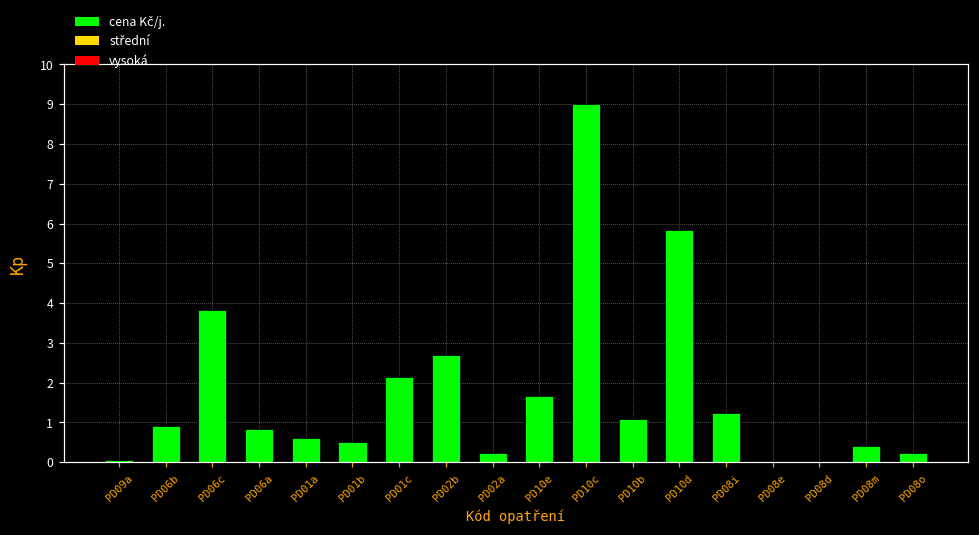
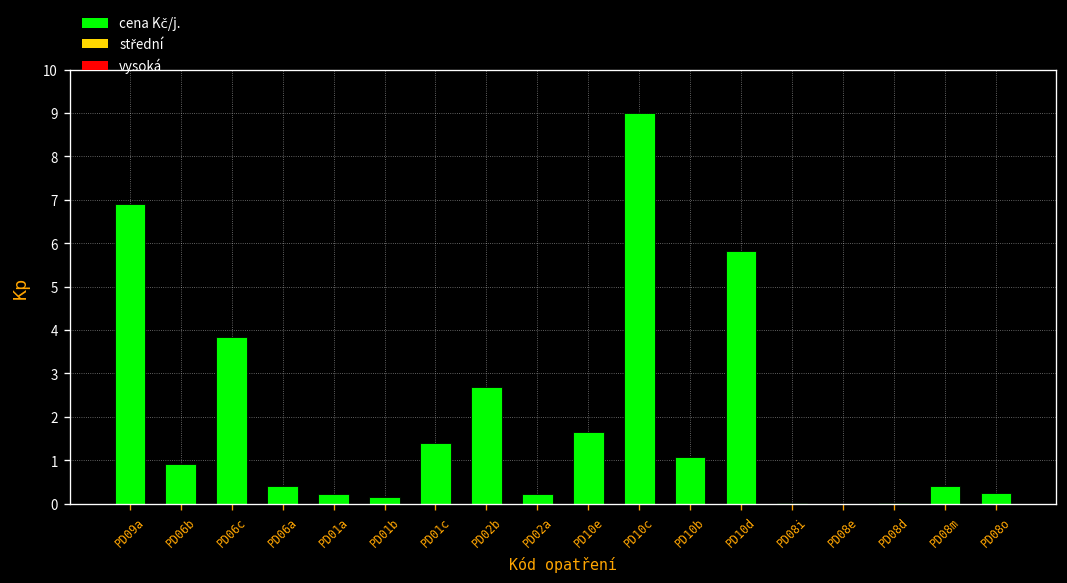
  {
-   "PD09a": 0.0,
+   "PD09a": 6.9,
    "PD06b": 0.9,
    "PD06c": 3.8,
-   "PD06a": 0.8,
-   "PD01a": 0.6,
-   "PD01b": 0.5,
-   "PD01c": 2.2,
+   "PD06a": 0.4,
+   "PD01a": 0.2,
+   "PD01b": 0.2,
+   "PD01c": 1.4,
    "PD02b": 2.7,
    "PD02a": 0.2,
    "PD10e": 1.7,
    "PD10c": 9.0,
    "PD10b": 1.1,
    "PD10d": 5.8,
-   "PD08i": 1.2,
+   "PD08i": 0.0,
    "PD08m": 0.4,
    "PD08o": 0.2
  }
